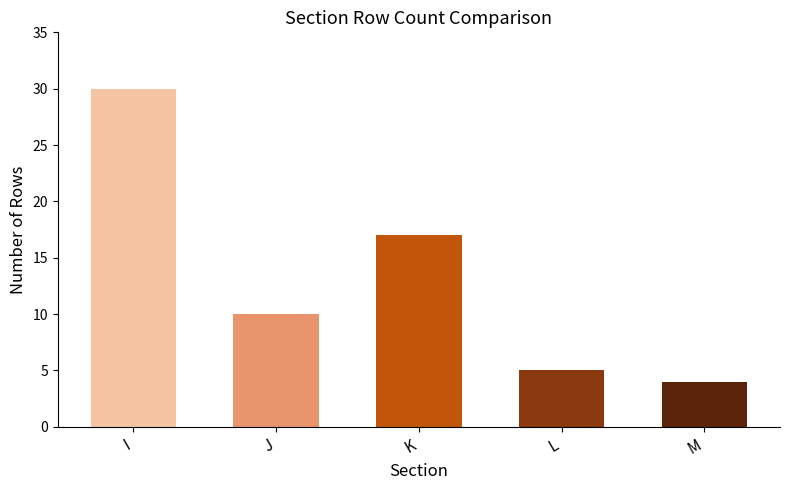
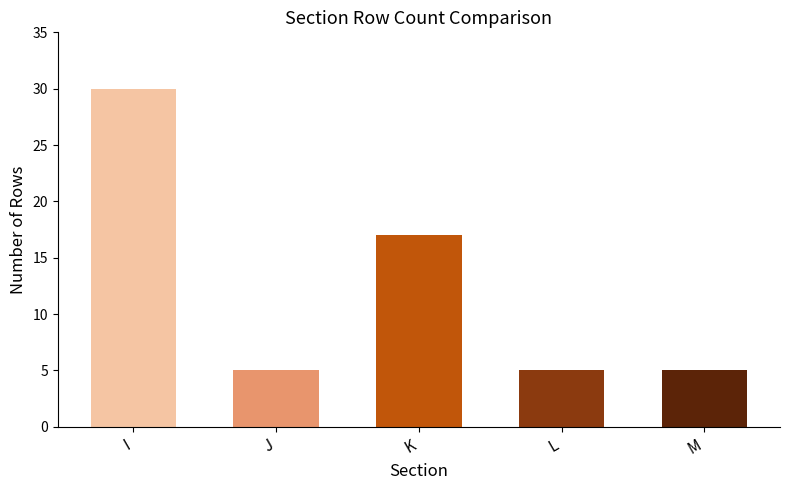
  {
    "I": 30,
-   "J": 10,
+   "J": 5,
    "K": 17,
    "L": 5,
-   "M": 4
+   "M": 5
  }
